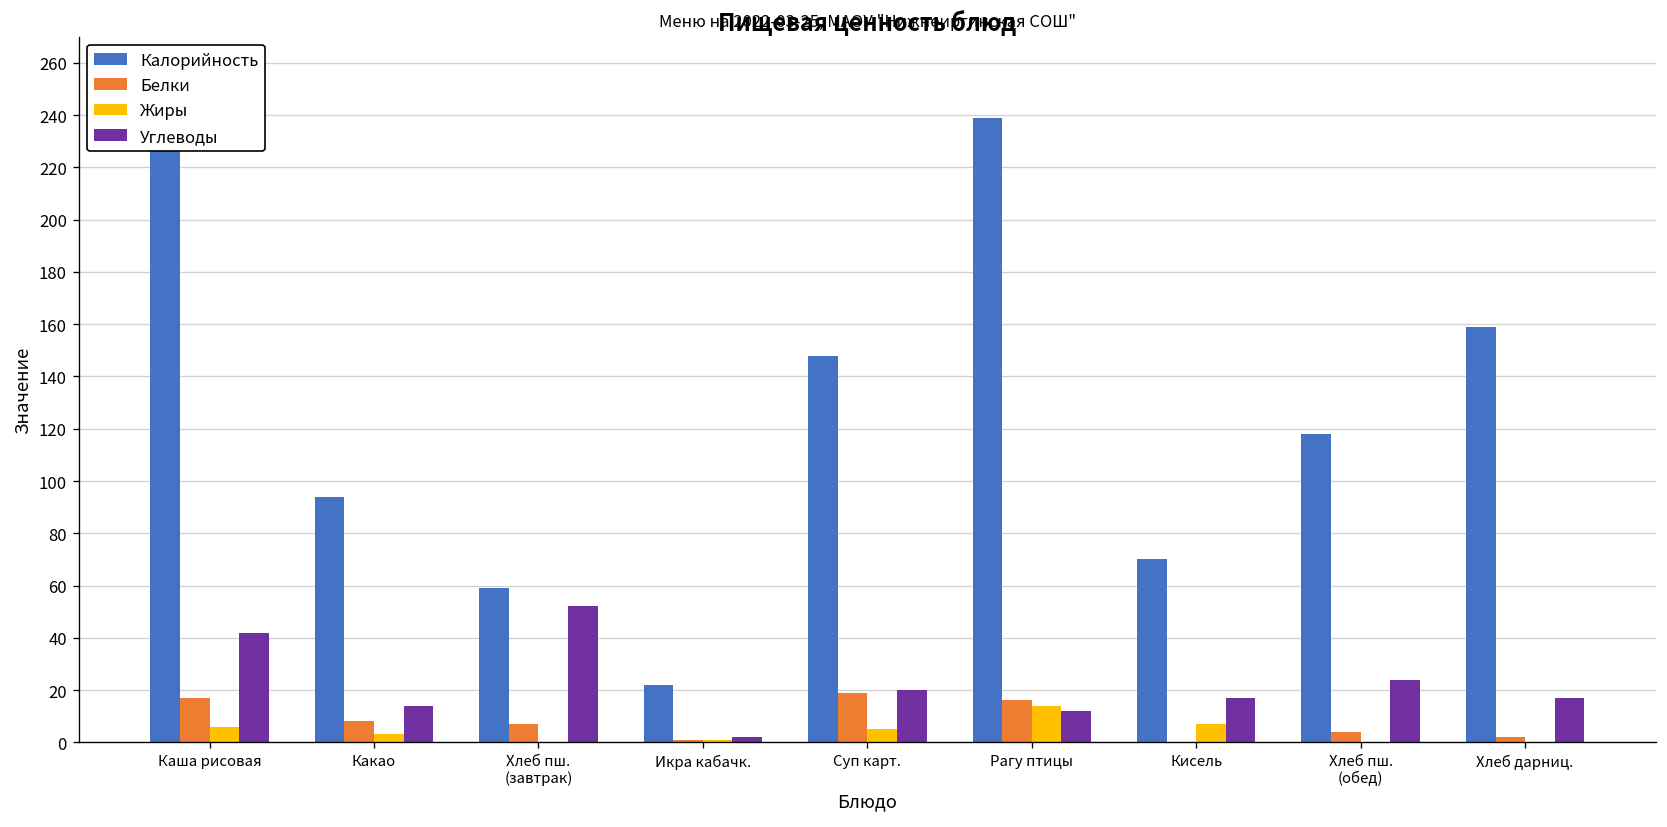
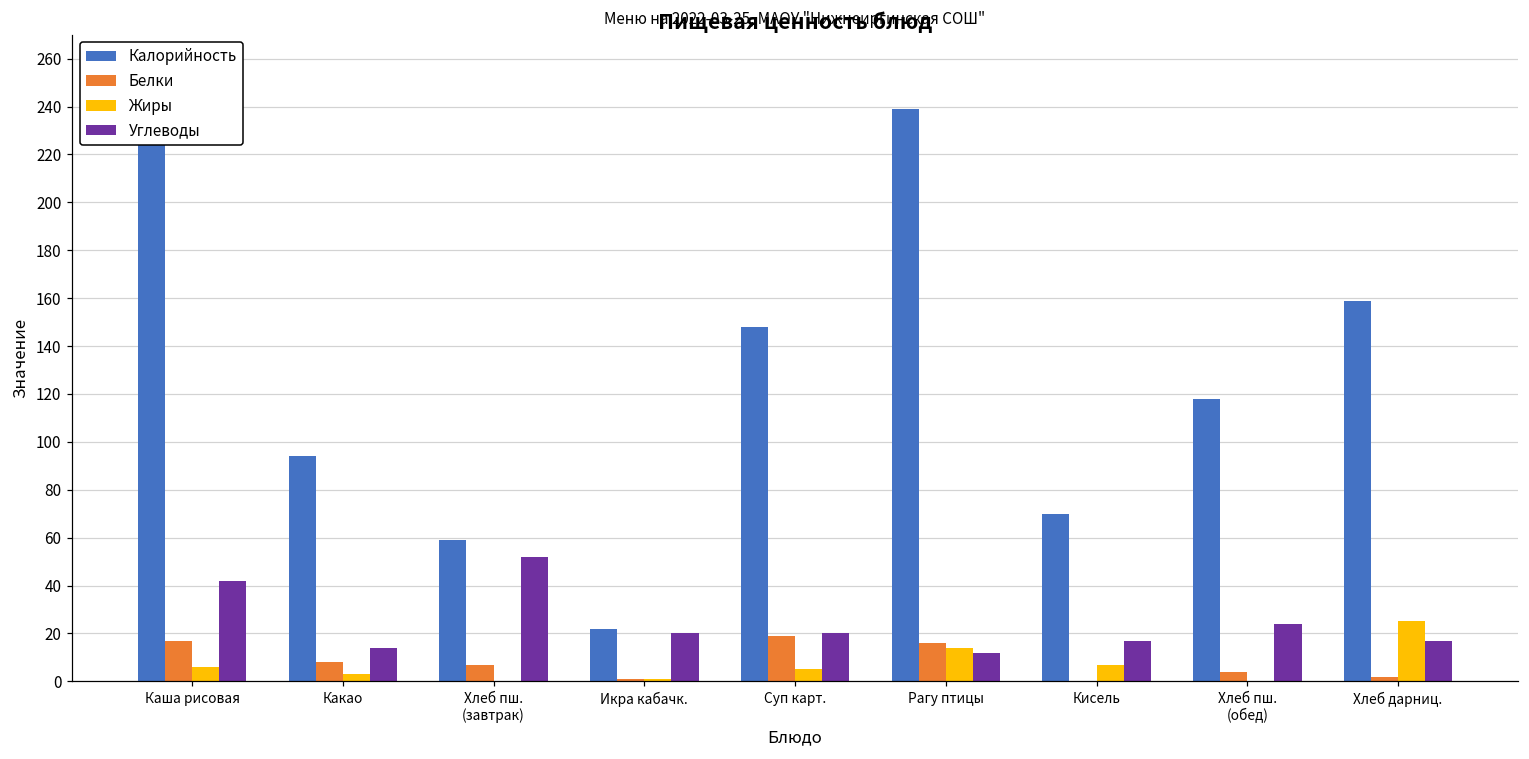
  {
    "Калорийность": {
      "Какао": 94,
      "Хлеб пш. (завтрак)": 59,
      "Икра кабачк.": 22,
      "Суп карт.": 148,
      "Рагу птицы": 239,
      "Кисель": 70,
      "Хлеб пш. (обед)": 118,
      "Хлеб дарниц.": 159
    },
    "Белки": {
      "Каша рисовая": 17,
      "Какао": 8,
      "Хлеб пш. (завтрак)": 7,
      "Суп карт.": 19,
      "Рагу птицы": 16,
      "Кисель": 0,
      "Хлеб пш. (обед)": 4,
      "Хлеб дарниц.": 2
    },
    "Жиры": {
      "Каша рисовая": 6,
      "Какао": 3,
      "Хлеб пш. (завтрак)": 0,
      "Суп карт.": 5,
      "Рагу птицы": 14,
      "Кисель": 7,
      "Хлеб пш. (обед)": 0,
-     "Хлеб дарниц.": 0
+     "Хлеб дарниц.": 25
    },
    "Углеводы": {
      "Каша рисовая": 42,
      "Какао": 14,
      "Хлеб пш. (завтрак)": 52,
-     "Икра кабачк.": 2,
+     "Икра кабачк.": 20,
      "Суп карт.": 20,
      "Рагу птицы": 12,
      "Кисель": 17,
      "Хлеб пш. (обед)": 24,
      "Хлеб дарниц.": 17
    }
  }
